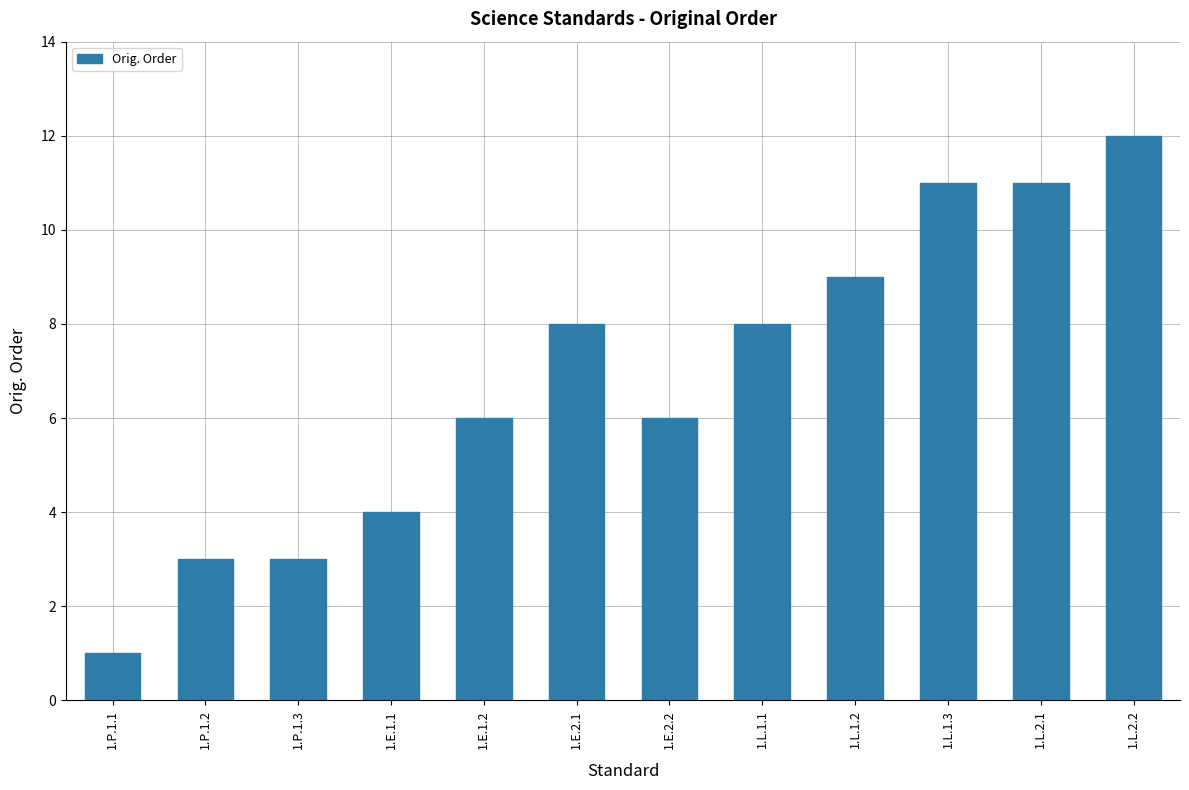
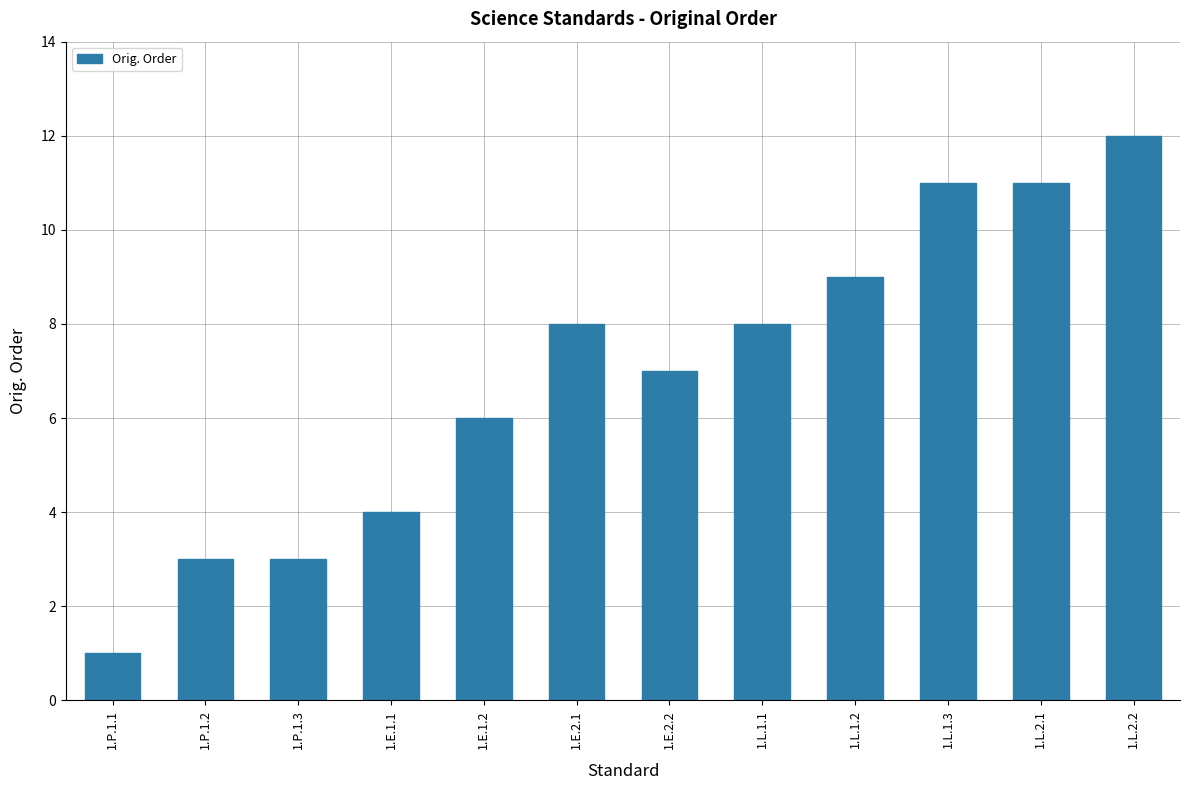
  {
    "1.P.1.1": 1,
    "1.P.1.2": 3,
    "1.P.1.3": 3,
    "1.E.1.1": 4,
    "1.E.1.2": 6,
    "1.E.2.1": 8,
-   "1.E.2.2": 6,
+   "1.E.2.2": 7,
    "1.L.1.1": 8,
    "1.L.1.2": 9,
    "1.L.1.3": 11,
    "1.L.2.1": 11,
    "1.L.2.2": 12
  }
